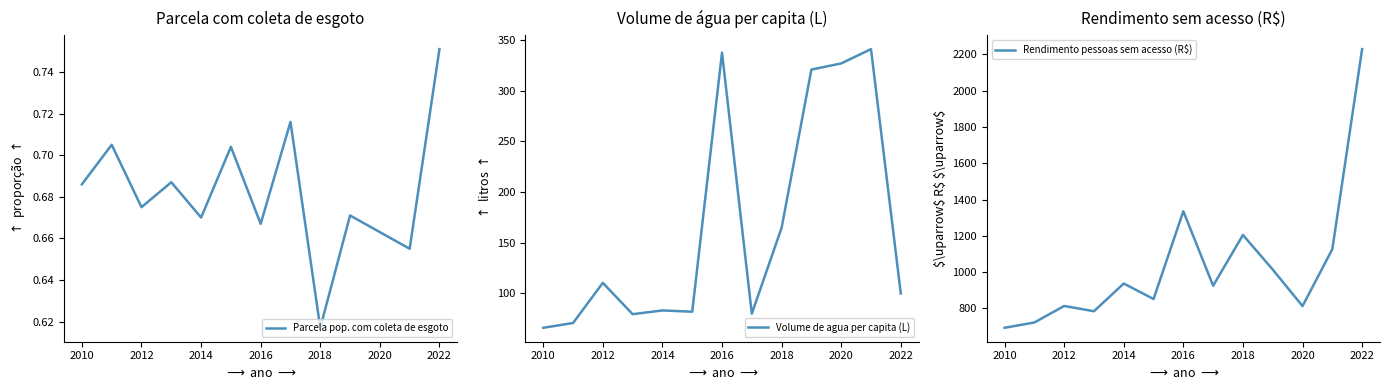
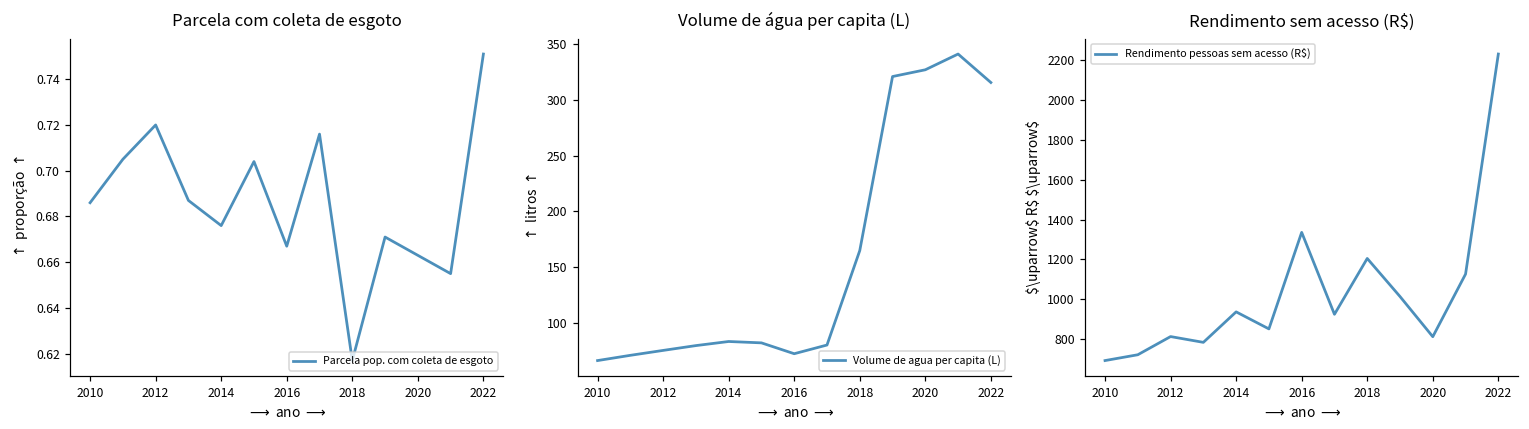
  {
    "Parcela com coleta de esgoto": {
      "2010": 0.686,
-     "2012": 0.675,
-     "2014": 0.670,
+     "2012": 0.720,
+     "2014": 0.676,
      "2016": 0.667,
      "2020": 0.663,
      "2022": 0.751
    },
    "Volume de água per capita (L)": {
      "2010": 66,
-     "2012": 110,
+     "2012": 75,
      "2014": 83,
-     "2016": 338,
+     "2016": 72,
      "2018": 165,
      "2020": 327,
-     "2022": 100
+     "2022": 316
    },
    "Rendimento sem acesso (R$)": {
      "2010": 690,
      "2012": 810,
      "2014": 940,
      "2016": 1340,
      "2018": 1200,
      "2020": 810,
      "2022": 2230
    }
  }
